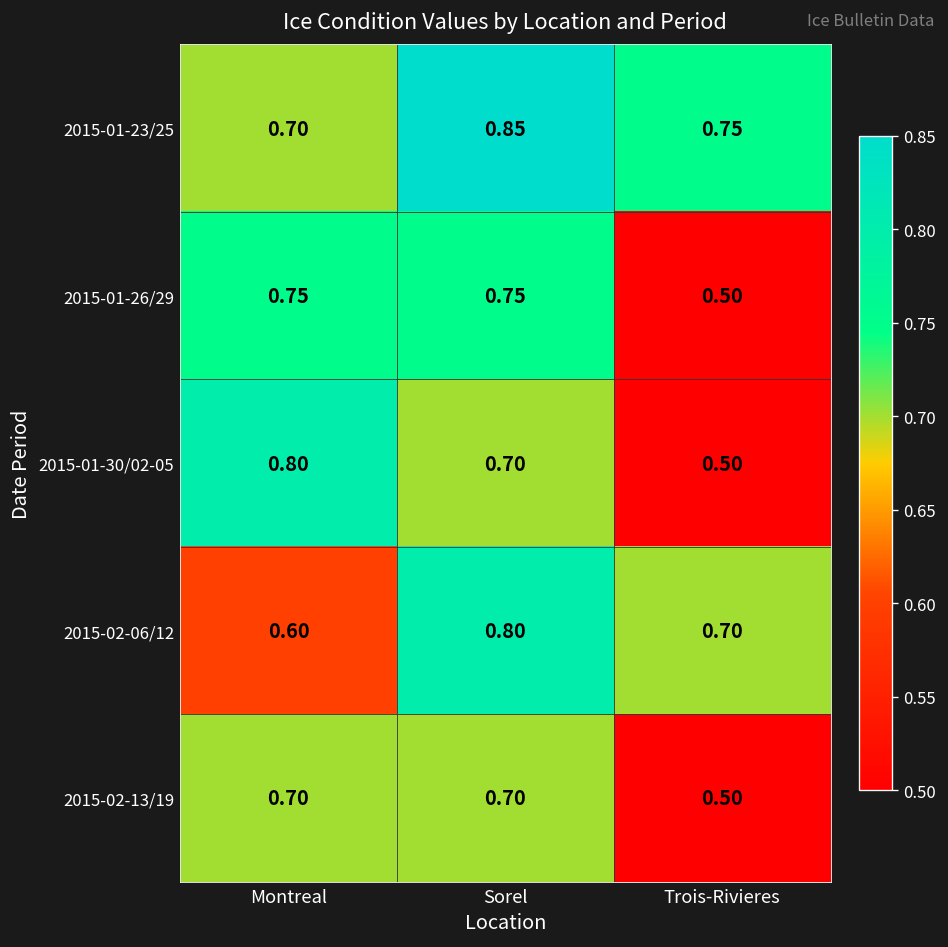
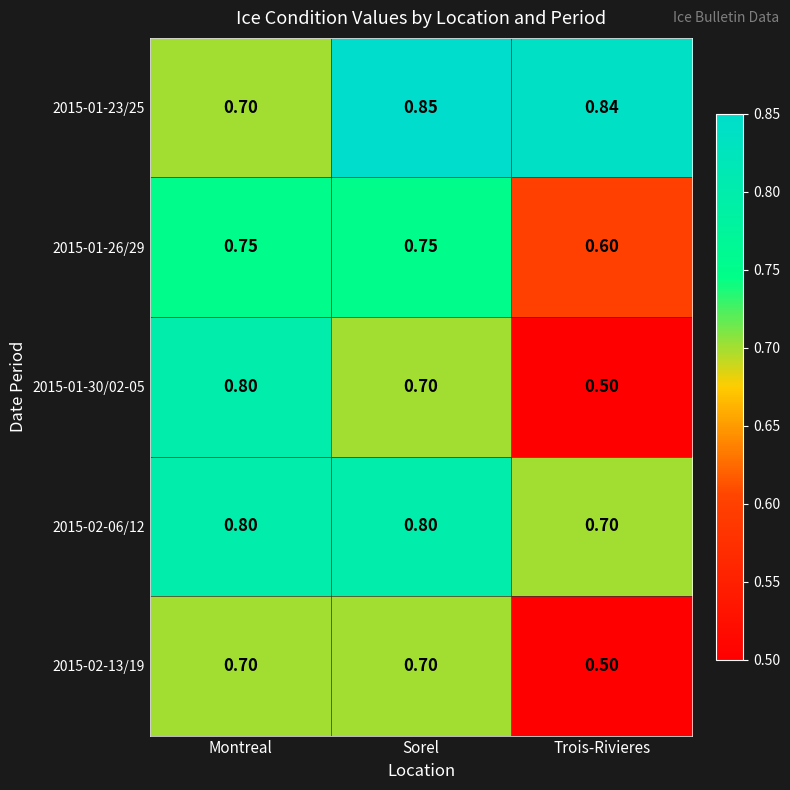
  {
    "2015-01-23/25": {
      "Montreal": 0.70,
      "Sorel": 0.85,
-     "Trois-Rivieres": 0.75
+     "Trois-Rivieres": 0.84
    },
    "2015-01-26/29": {
      "Montreal": 0.75,
      "Sorel": 0.75,
-     "Trois-Rivieres": 0.50
+     "Trois-Rivieres": 0.60
    },
    "2015-01-30/02-05": {
      "Montreal": 0.80,
      "Sorel": 0.70,
      "Trois-Rivieres": 0.50
    },
    "2015-02-06/12": {
-     "Montreal": 0.60,
+     "Montreal": 0.80,
      "Sorel": 0.80,
      "Trois-Rivieres": 0.70
    },
    "2015-02-13/19": {
      "Montreal": 0.70,
      "Sorel": 0.70,
      "Trois-Rivieres": 0.50
    }
  }
